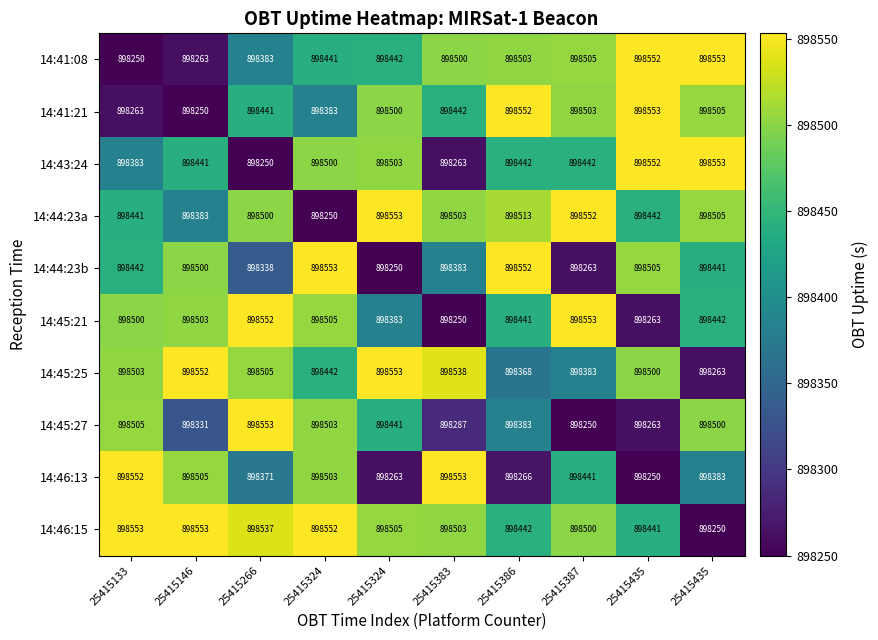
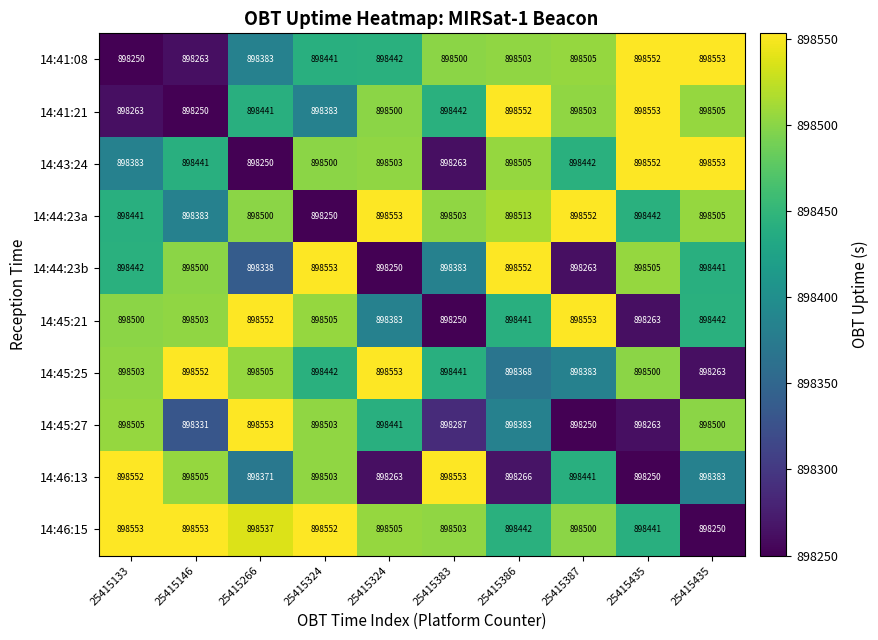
  {
    "14:41:08": {
      "25415133": 898250,
      "25415146": 898263,
      "25415266": 898383,
      "25415383": 898500,
      "25415386": 898503,
      "25415387": 898505
    },
    "14:41:21": {
      "25415133": 898263,
      "25415146": 898250,
      "25415266": 898441,
      "25415383": 898442,
      "25415386": 898552,
      "25415387": 898503
    },
    "14:43:24": {
      "25415133": 898383,
      "25415146": 898441,
      "25415266": 898250,
      "25415383": 898263,
-     "25415386": 898442,
+     "25415386": 898505,
      "25415387": 898442
    },
    "14:44:23a": {
      "25415133": 898441,
      "25415146": 898383,
      "25415266": 898500,
      "25415383": 898503,
      "25415386": 898513,
      "25415387": 898552
    },
    "14:44:23b": {
      "25415133": 898442,
      "25415146": 898500,
      "25415266": 898338,
      "25415383": 898383,
      "25415386": 898552,
      "25415387": 898263
    },
    "14:45:21": {
      "25415133": 898500,
      "25415146": 898503,
      "25415266": 898552,
      "25415383": 898250,
      "25415386": 898441,
      "25415387": 898553
    },
    "14:45:25": {
      "25415133": 898503,
      "25415146": 898552,
      "25415266": 898505,
-     "25415383": 898538,
+     "25415383": 898441,
      "25415386": 898368,
      "25415387": 898383
    },
    "14:45:27": {
      "25415133": 898505,
      "25415146": 898331,
      "25415266": 898553,
      "25415383": 898287,
      "25415386": 898383,
      "25415387": 898250
    },
    "14:46:13": {
      "25415133": 898552,
      "25415146": 898505,
      "25415266": 898371,
      "25415383": 898553,
      "25415386": 898266,
      "25415387": 898441
    },
    "14:46:15": {
      "25415133": 898553,
      "25415146": 898553,
      "25415266": 898537,
      "25415383": 898503,
      "25415386": 898442,
      "25415387": 898500
    }
  }
